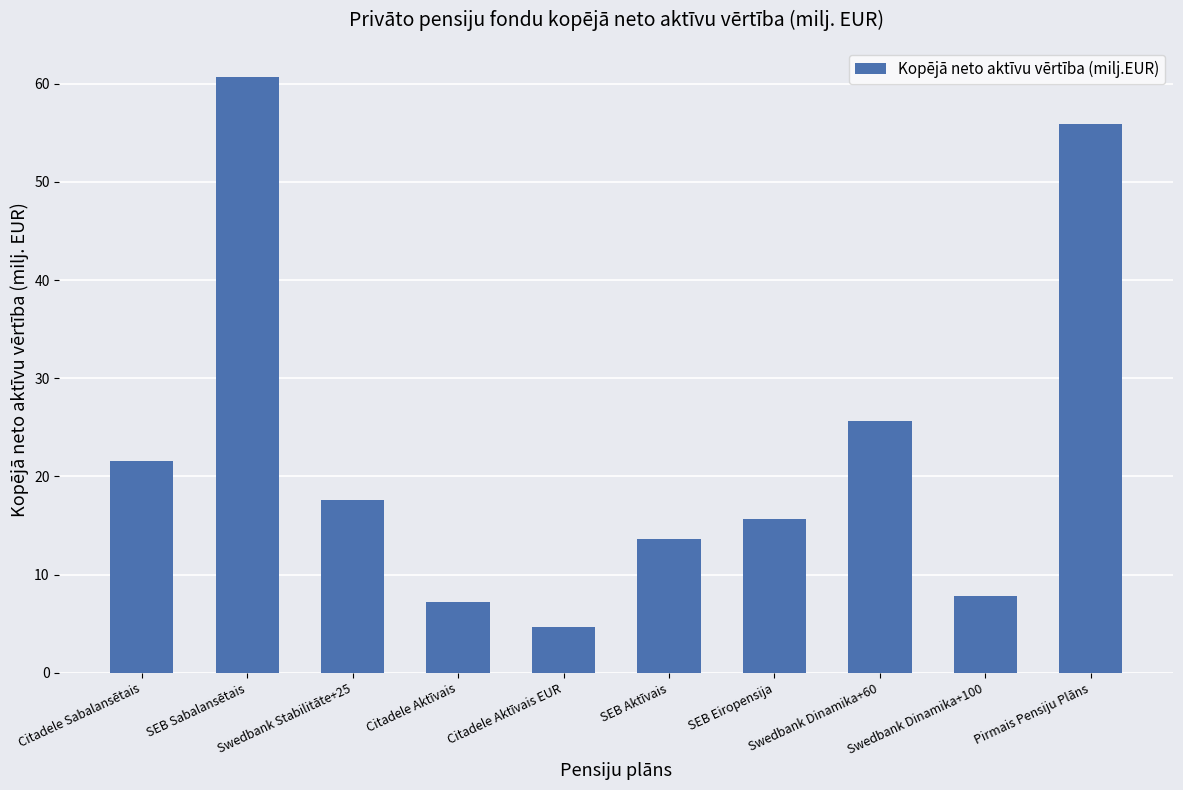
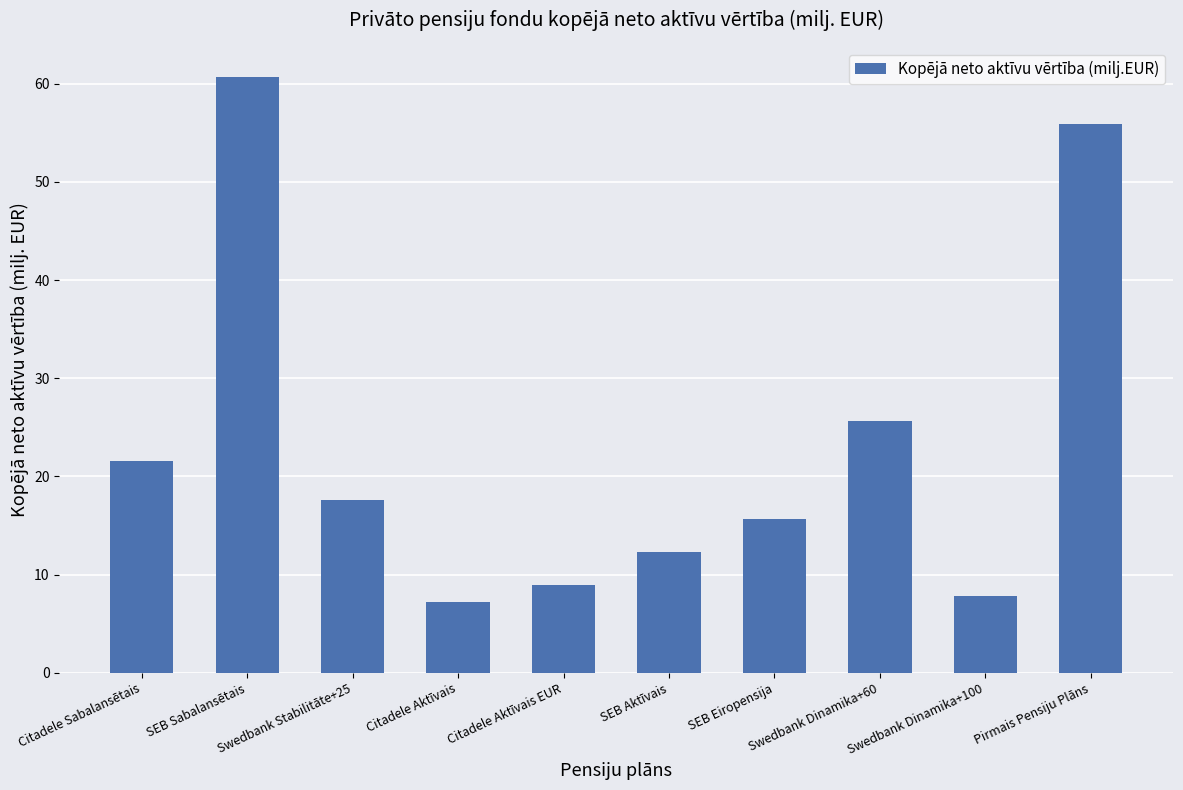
  {
    "Citadele Sabalansētais": 22,
    "SEB Sabalansētais": 61,
    "Swedbank Stabilitāte+25": 18,
    "Citadele Aktīvais": 7,
-   "Citadele Aktīvais EUR": 5,
-   "SEB Aktīvais": 14,
+   "Citadele Aktīvais EUR": 9,
+   "SEB Aktīvais": 12,
    "SEB Eiropensija": 16,
    "Swedbank Dinamika+60": 26,
    "Swedbank Dinamika+100": 8,
    "Pirmais Pensiju Plāns": 56
  }
